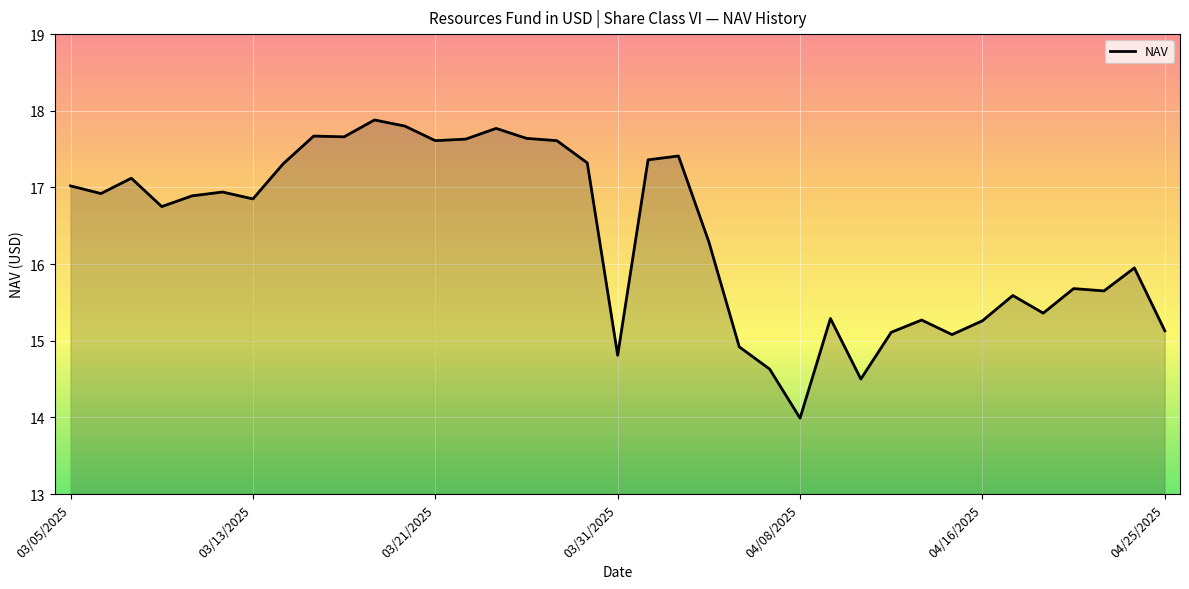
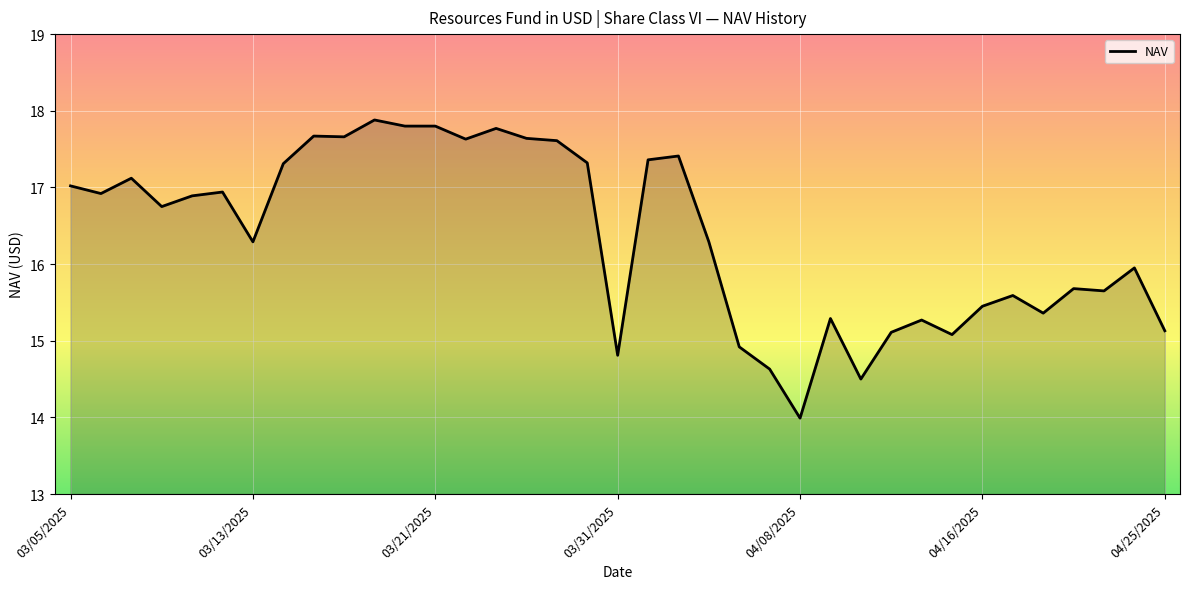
  {
    "03/05/2025": 17.0,
-   "03/13/2025": 16.9,
-   "03/21/2025": 17.6,
+   "03/13/2025": 16.3,
+   "03/21/2025": 17.8,
    "03/31/2025": 14.8,
    "04/08/2025": 14.0,
-   "04/16/2025": 15.3,
+   "04/16/2025": 15.5,
    "04/25/2025": 15.1
  }
